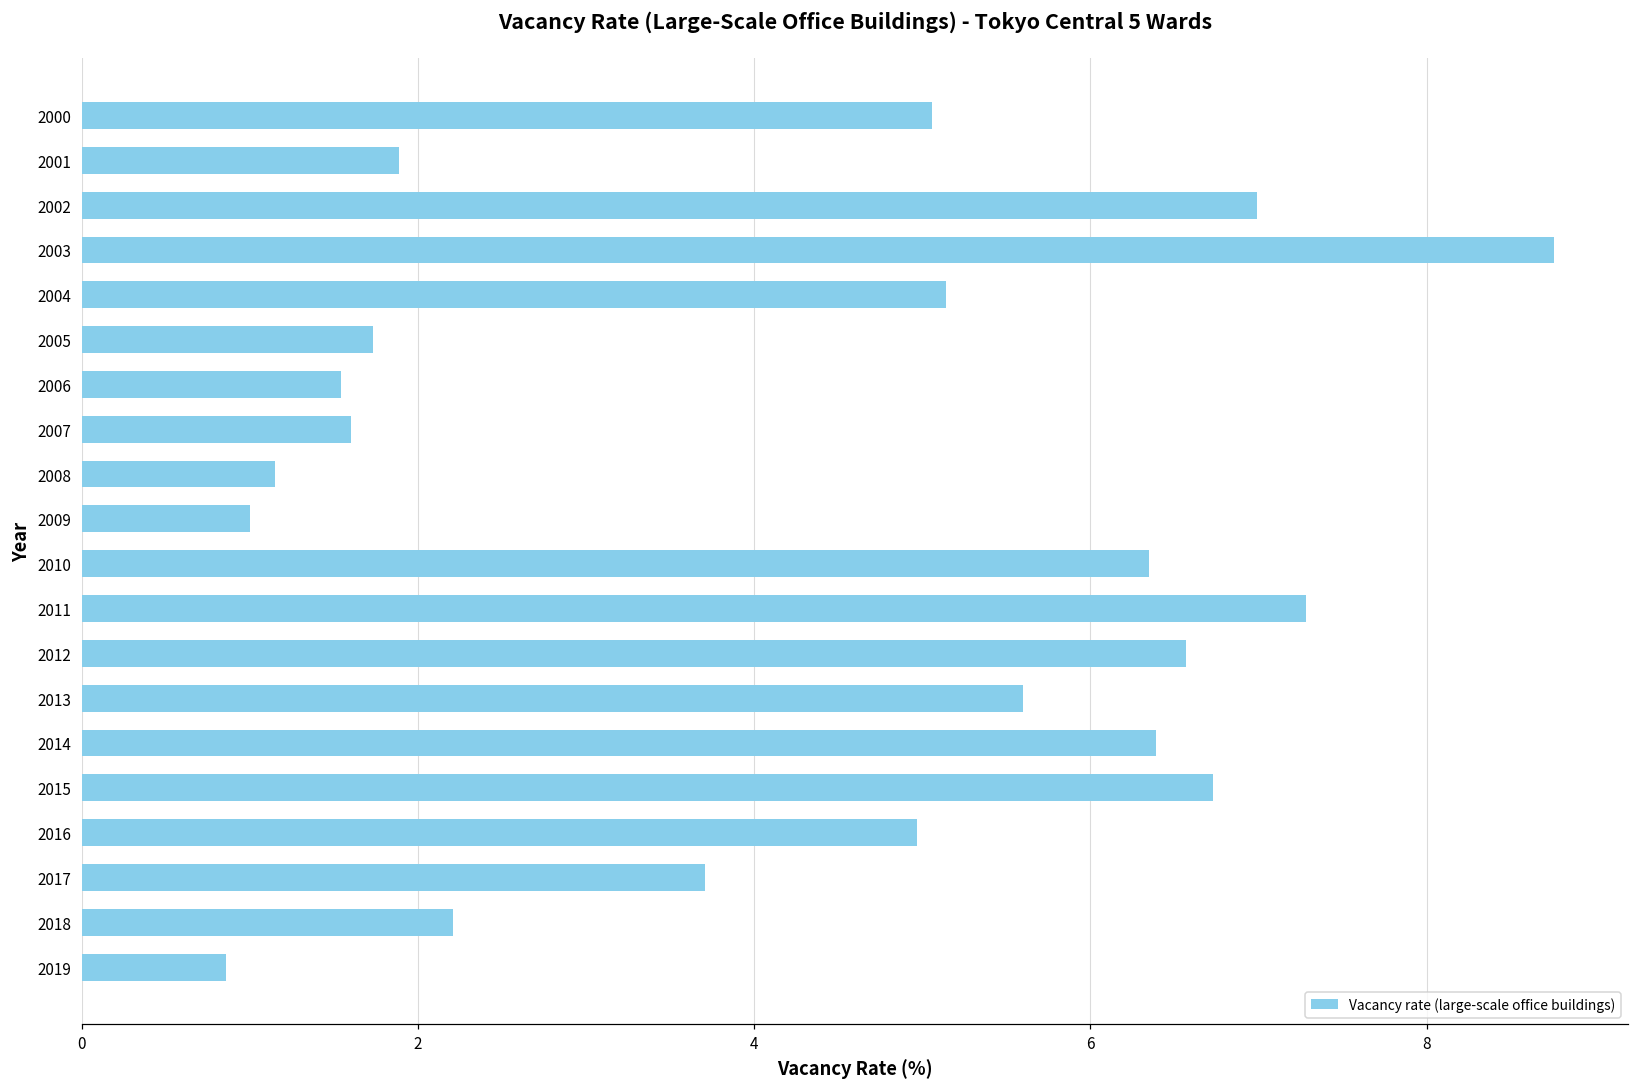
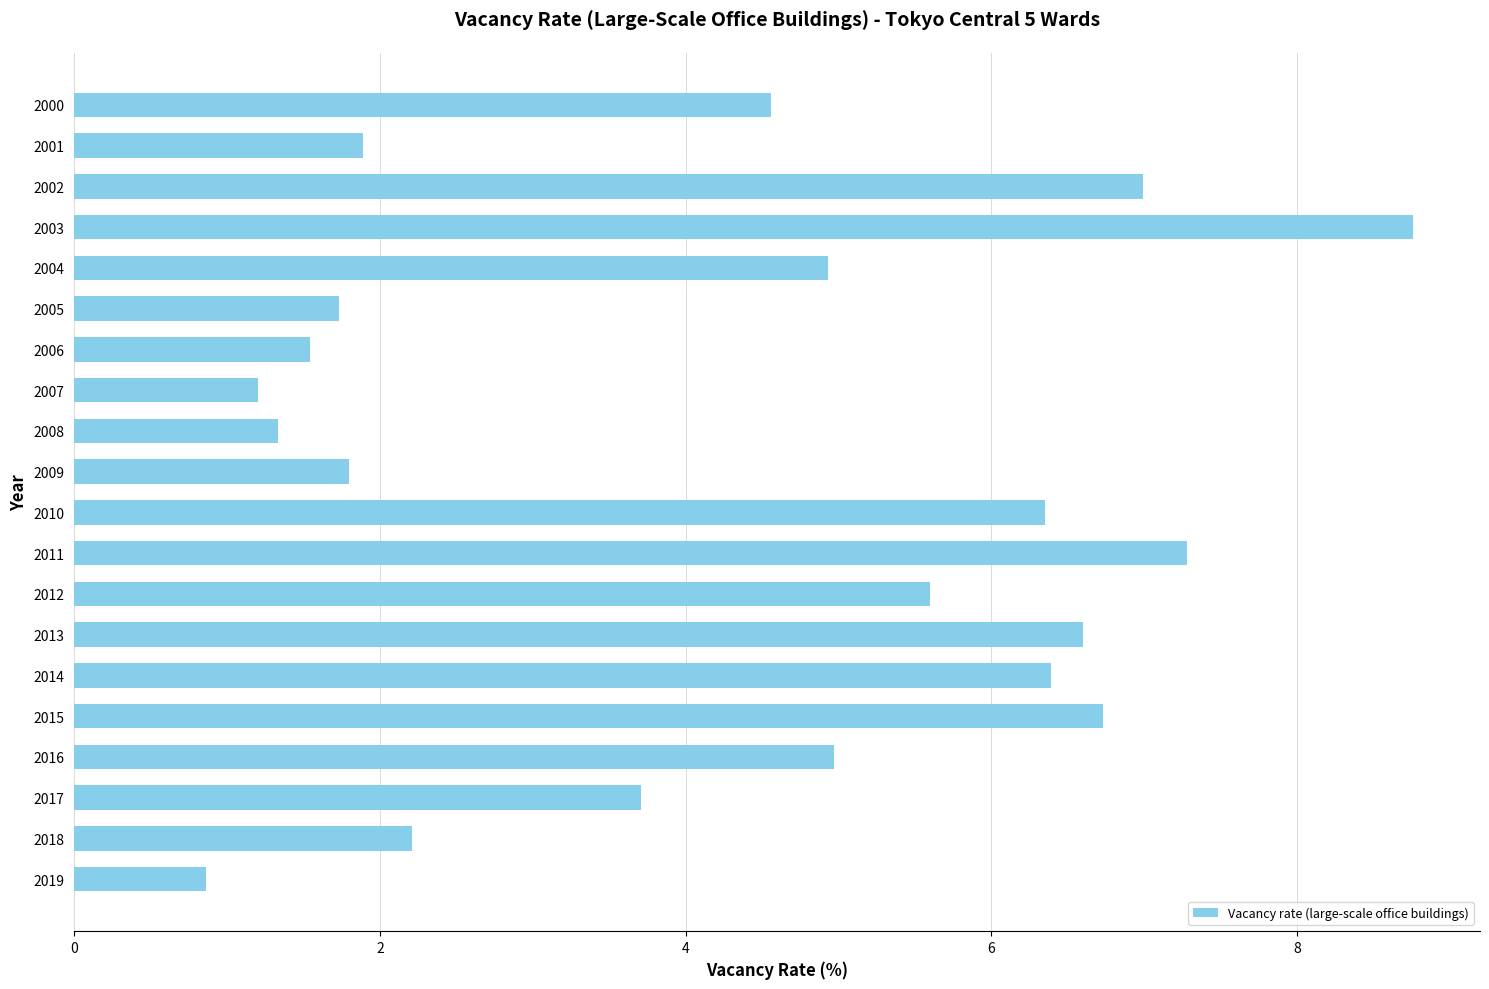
  {
-   "2000": 5.06,
+   "2000": 4.56,
    "2001": 1.89,
    "2002": 6.99,
    "2003": 8.76,
-   "2004": 5.14,
+   "2004": 4.93,
    "2005": 1.73,
    "2006": 1.54,
-   "2007": 1.6,
-   "2008": 1.15,
-   "2009": 1.0,
+   "2007": 1.2,
+   "2008": 1.33,
+   "2009": 1.8,
    "2010": 6.35,
    "2011": 7.28,
-   "2012": 6.57,
-   "2013": 5.6,
+   "2012": 5.60,
+   "2013": 6.6,
    "2014": 6.39,
    "2015": 6.73,
    "2016": 4.97,
    "2017": 3.71,
    "2018": 2.21,
    "2019": 0.86
  }
